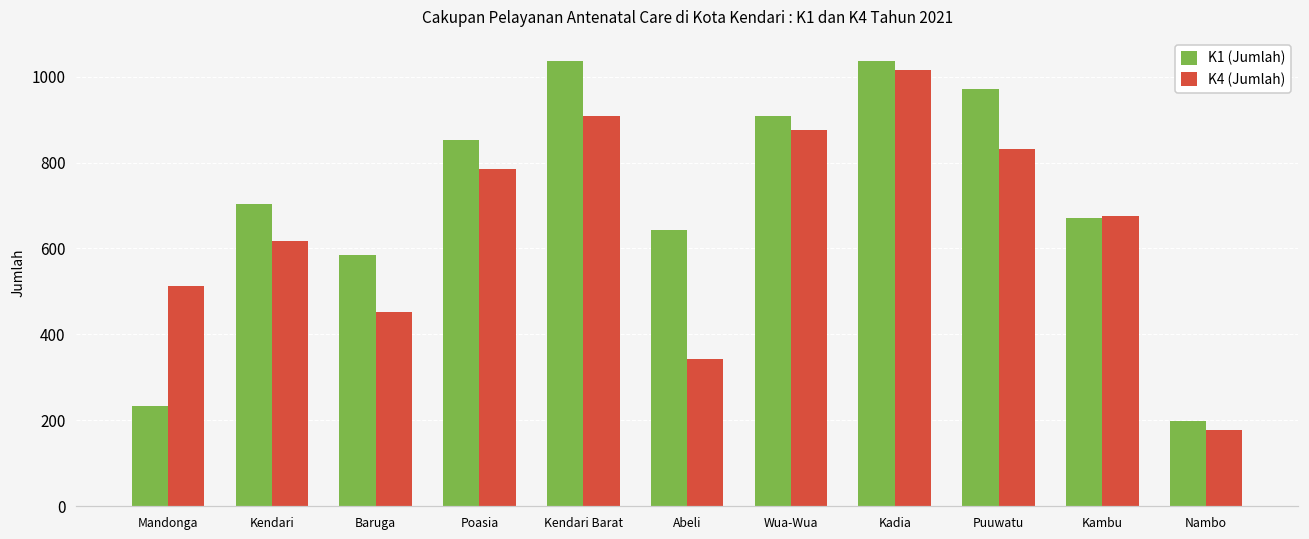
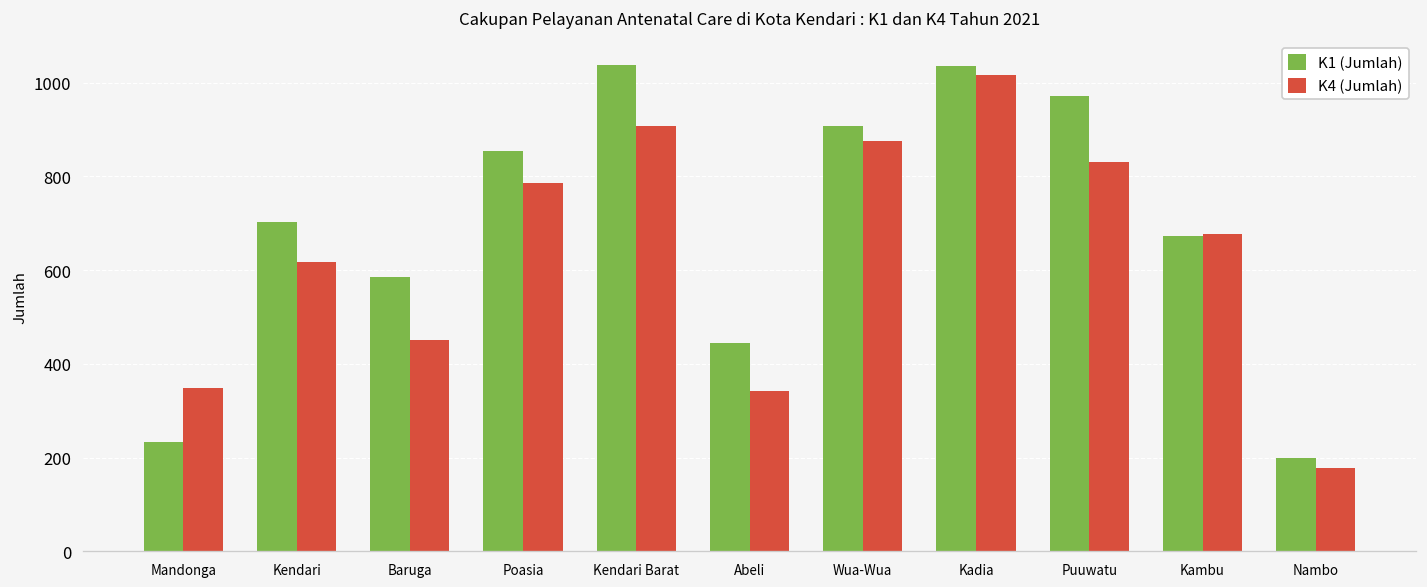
  {
    "K1 (Jumlah)": {
      "Mandonga": 230,
      "Kendari": 700,
      "Baruga": 590,
      "Poasia": 850,
      "Kendari Barat": 1040,
-     "Abeli": 640,
+     "Abeli": 450,
      "Wua-Wua": 910,
      "Kadia": 1040,
      "Puuwatu": 970,
      "Kambu": 670,
      "Nambo": 200
    },
    "K4 (Jumlah)": {
-     "Mandonga": 510,
+     "Mandonga": 350,
      "Kendari": 620,
      "Baruga": 450,
      "Poasia": 790,
      "Kendari Barat": 910,
      "Abeli": 340,
      "Wua-Wua": 880,
      "Kadia": 1020,
      "Puuwatu": 830,
      "Kambu": 680,
      "Nambo": 180
    }
  }
